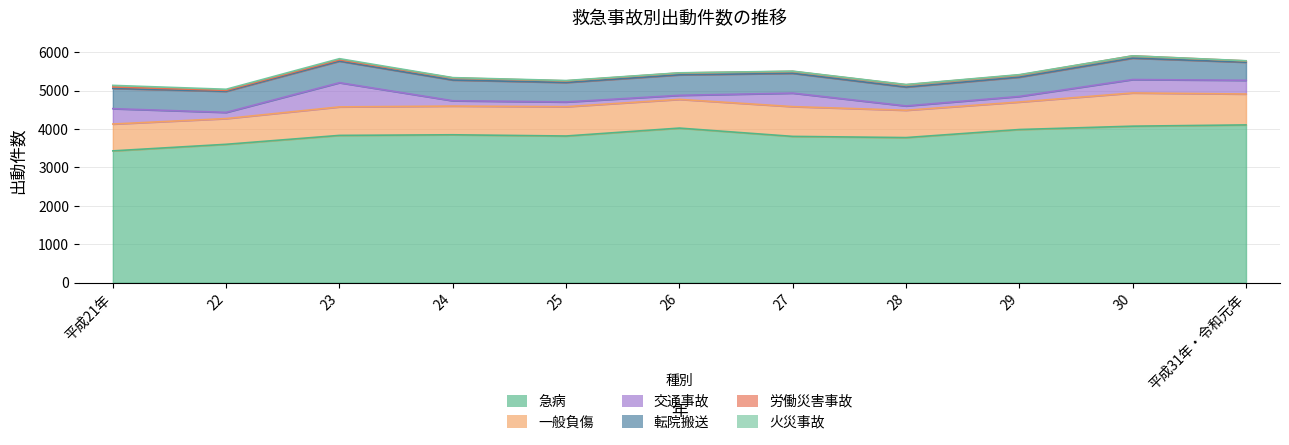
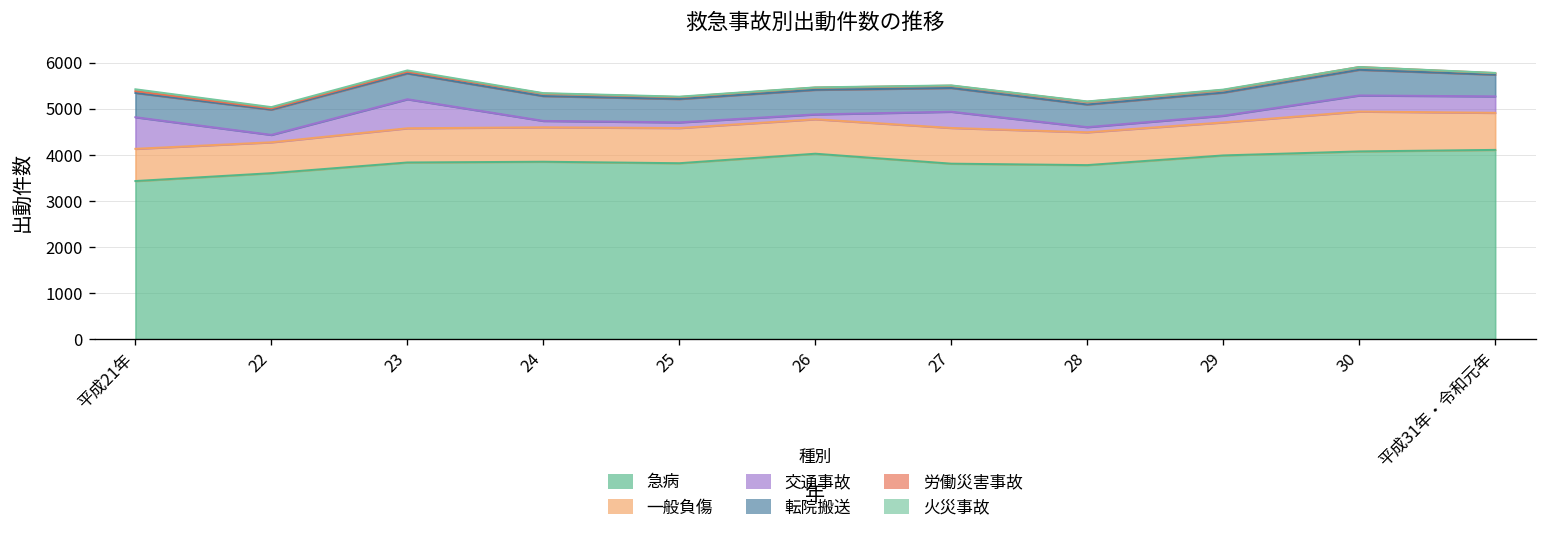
  {
    "交通事故": {
-     "平成21年": 400,
+     "平成21年": 700,
      "22": 200,
      "23": 600,
      "24": 100,
      "25": 100,
      "26": 100,
      "27": 400,
      "28": 100,
      "29": 100,
      "30": 300,
      "平成31年・令和元年": 400
    }
  }
